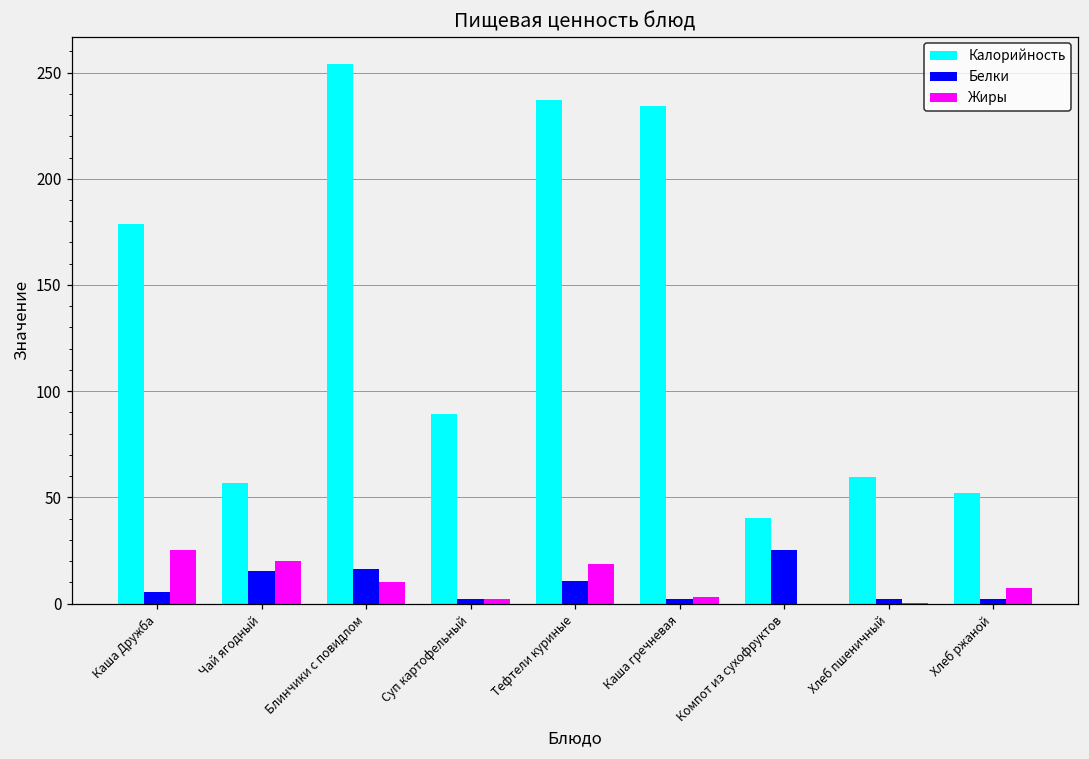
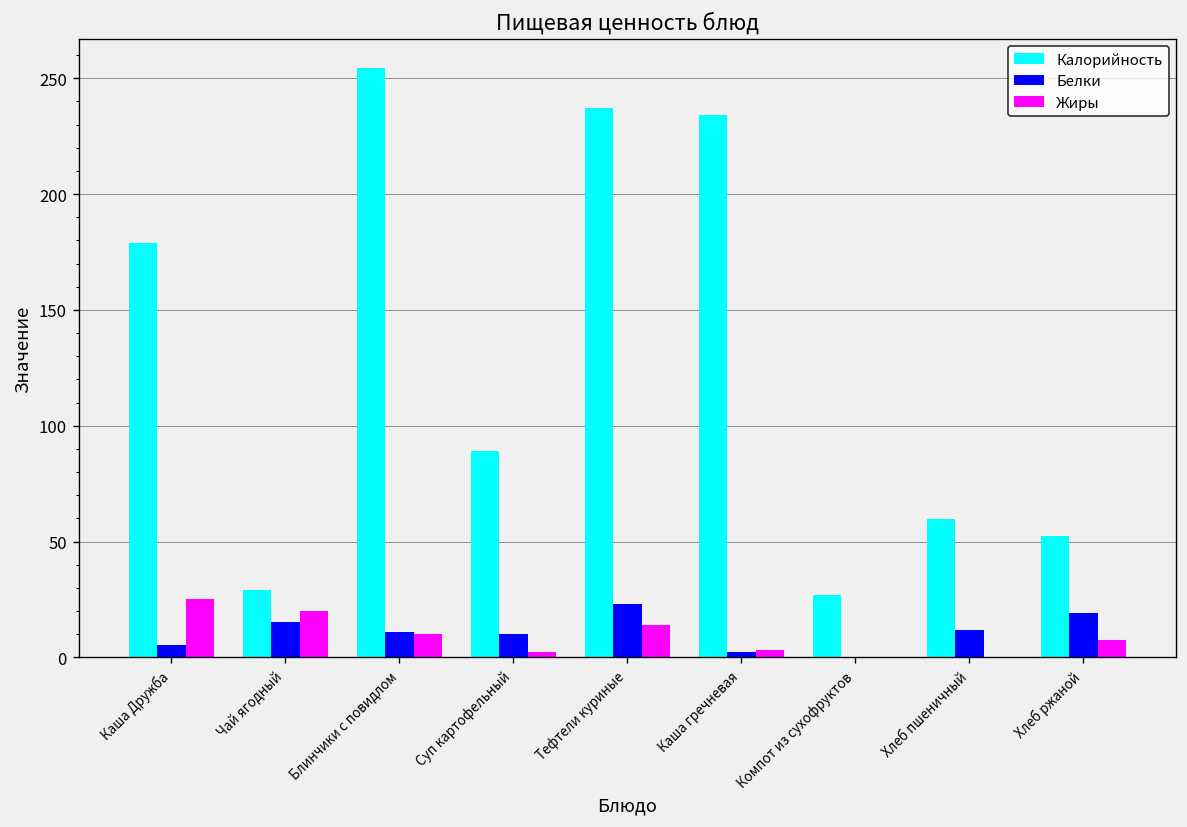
  {
    "Калорийность": {
      "Каша Дружба": 179,
-     "Чай ягодный": 57,
+     "Чай ягодный": 29,
      "Блинчики с повидлом": 254,
      "Суп картофельный": 89,
      "Тефтели куриные": 237,
      "Каша гречневая": 234,
-     "Компот из сухофруктов": 40,
+     "Компот из сухофруктов": 27,
      "Хлеб пшеничный": 60,
      "Хлеб ржаной": 52
    },
    "Белки": {
      "Каша Дружба": 5,
      "Чай ягодный": 15,
-     "Блинчики с повидлом": 16,
-     "Суп картофельный": 2,
-     "Тефтели куриные": 10,
+     "Блинчики с повидлом": 11,
+     "Суп картофельный": 10,
+     "Тефтели куриные": 23,
      "Каша гречневая": 2,
-     "Компот из сухофруктов": 25,
-     "Хлеб пшеничный": 2,
-     "Хлеб ржаной": 2
+     "Компот из сухофруктов": 0,
+     "Хлеб пшеничный": 12,
+     "Хлеб ржаной": 19
    },
    "Жиры": {
      "Каша Дружба": 25,
      "Чай ягодный": 20,
      "Блинчики с повидлом": 10,
      "Суп картофельный": 2,
-     "Тефтели куриные": 19,
+     "Тефтели куриные": 14,
      "Каша гречневая": 3,
      "Компот из сухофруктов": 0,
      "Хлеб ржаной": 7
    }
  }
